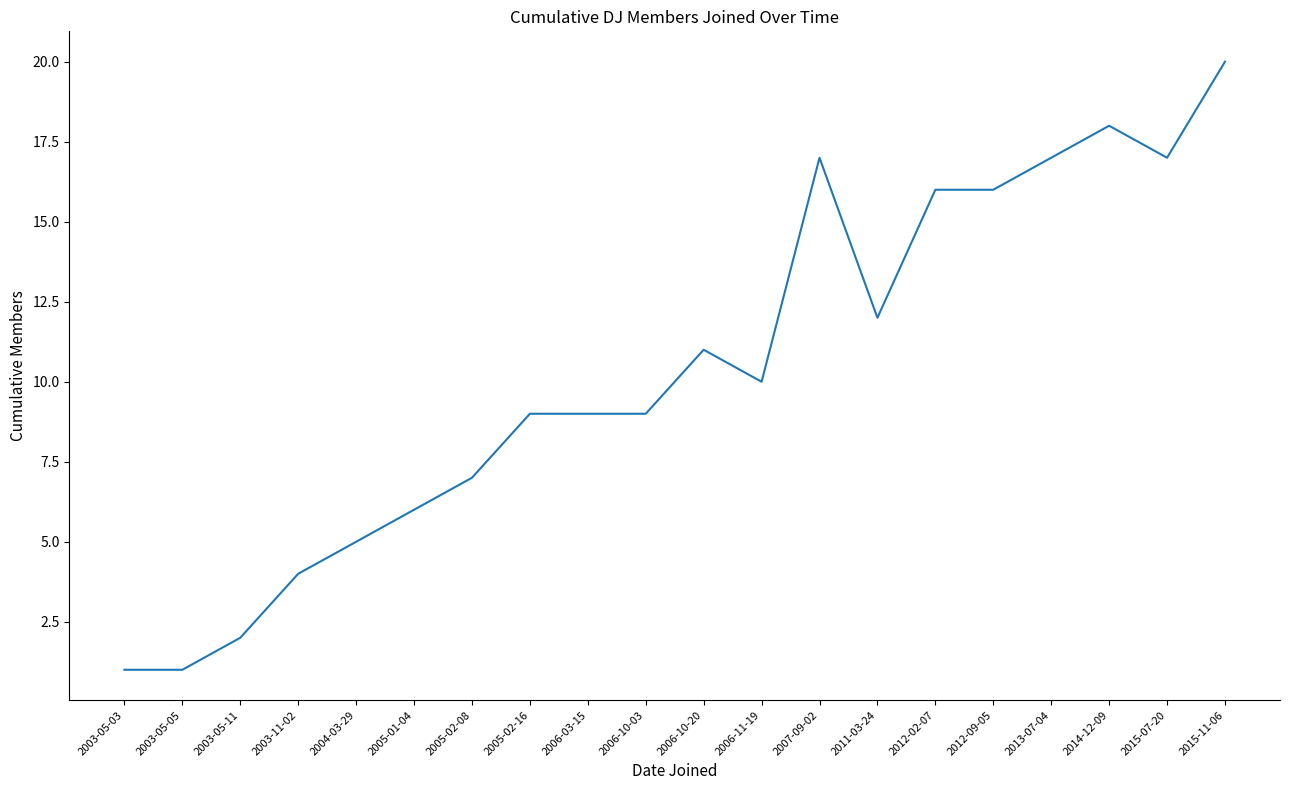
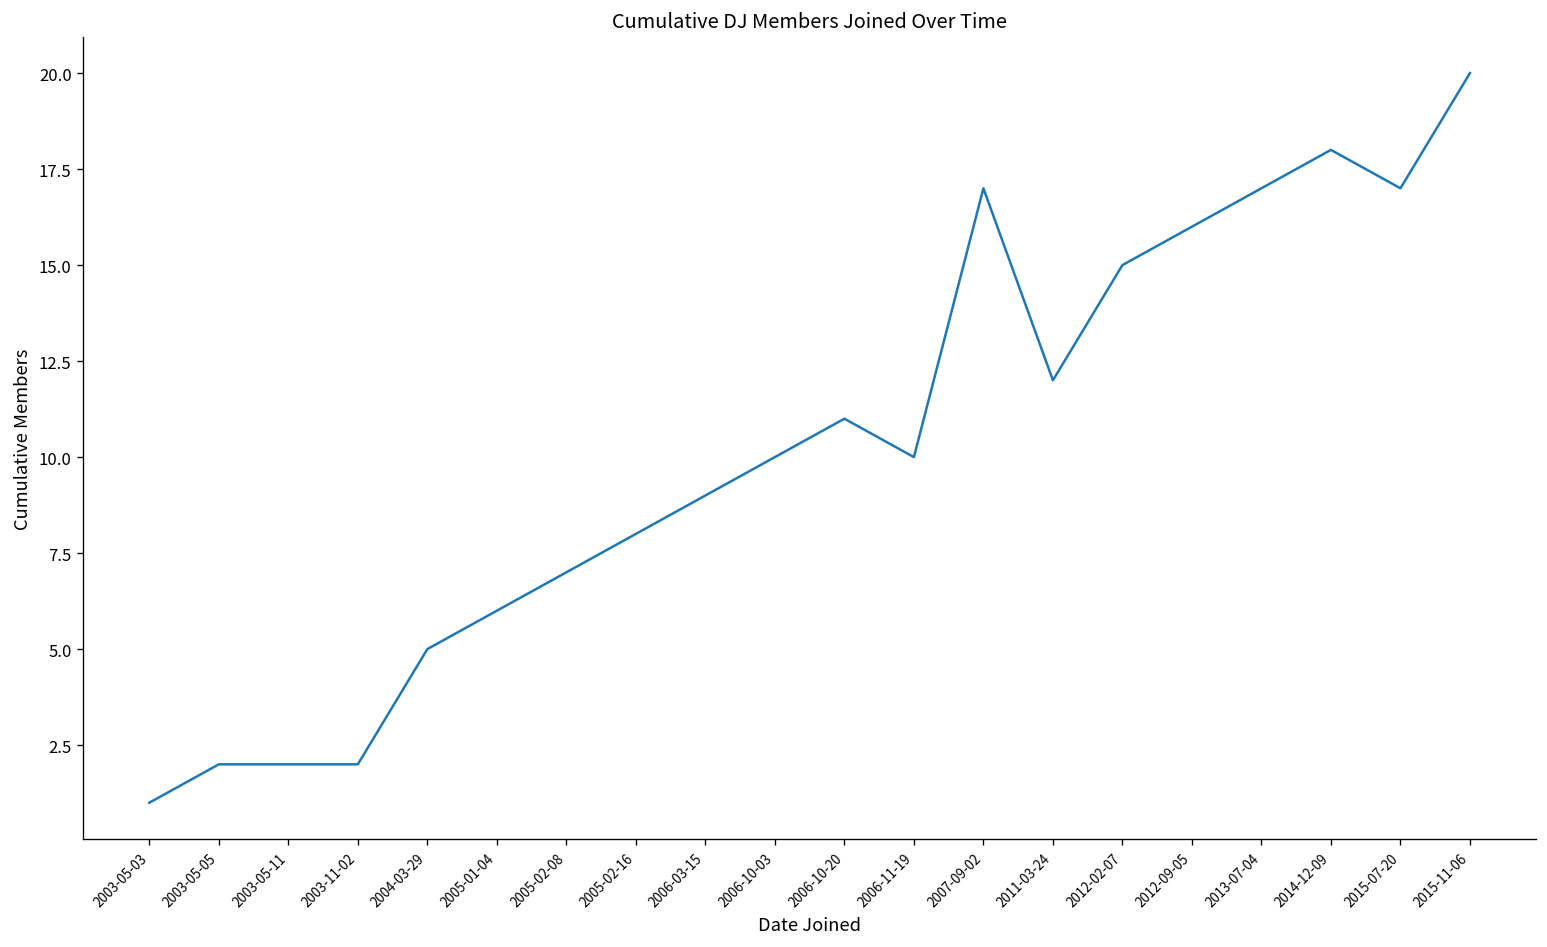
  {
    "2003-05-03": 1,
-   "2003-05-05": 1,
+   "2003-05-05": 2,
    "2003-05-11": 2,
-   "2003-11-02": 4,
+   "2003-11-02": 2,
    "2004-03-29": 5,
    "2005-01-04": 6,
    "2005-02-08": 7,
-   "2005-02-16": 9,
+   "2005-02-16": 8,
    "2006-03-15": 9,
-   "2006-10-03": 9,
+   "2006-10-03": 10,
    "2006-10-20": 11,
    "2006-11-19": 10,
    "2007-09-02": 17,
    "2011-03-24": 12,
-   "2012-02-07": 16,
+   "2012-02-07": 15,
    "2012-09-05": 16,
    "2013-07-04": 17,
    "2014-12-09": 18,
    "2015-07-20": 17,
    "2015-11-06": 20
  }
